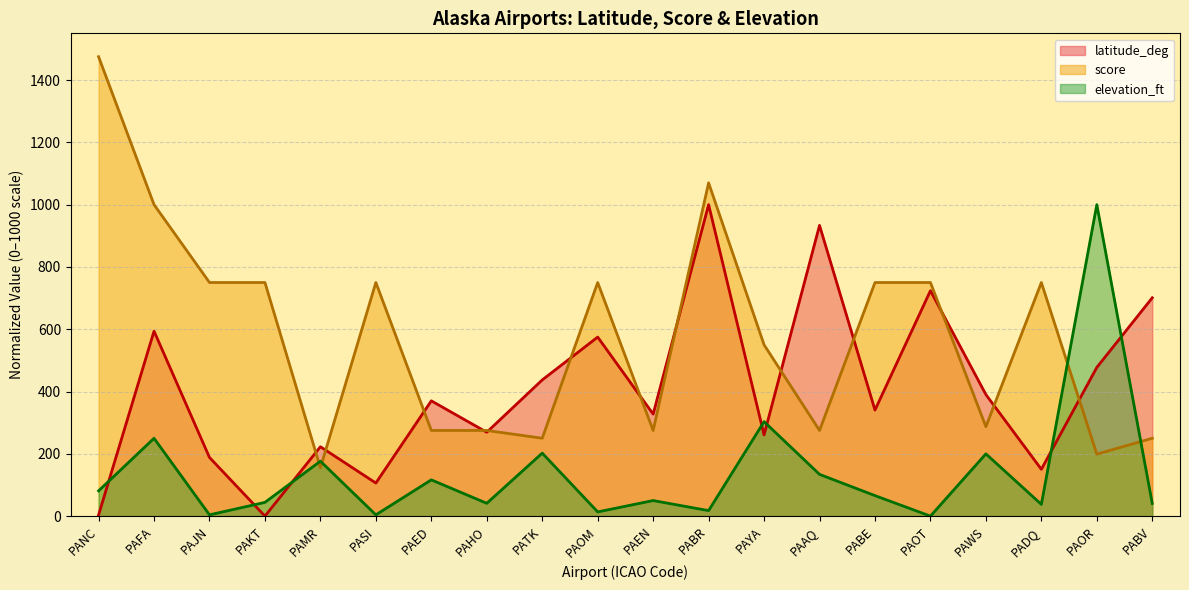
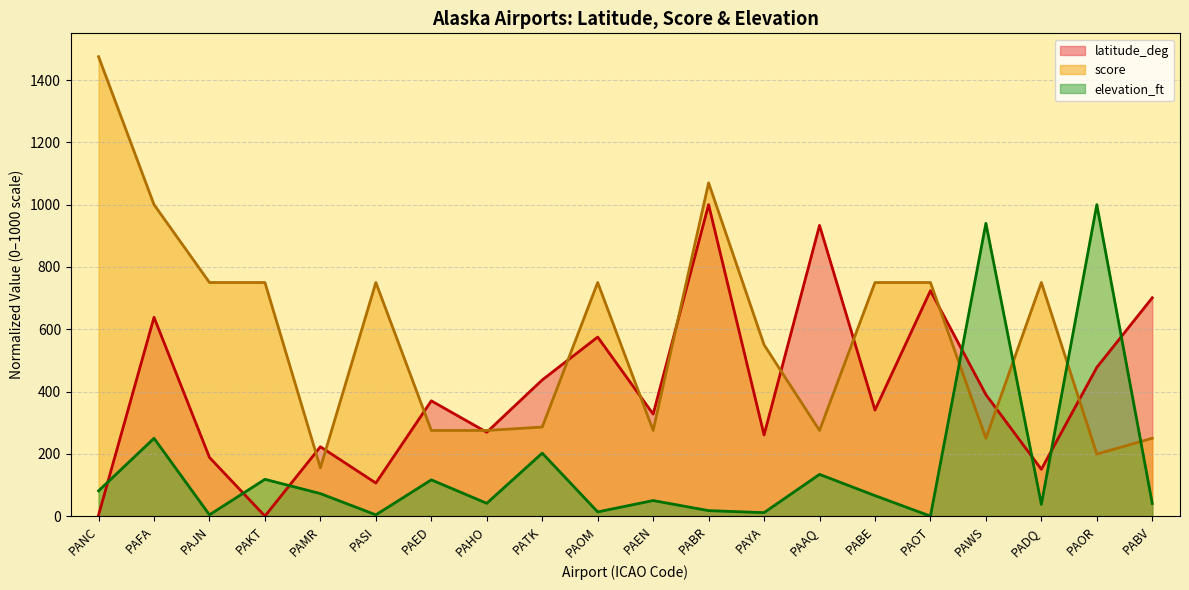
  {
    "latitude_deg": {
      "PANC": 0,
-     "PAFA": 590,
+     "PAFA": 640,
      "PAJN": 190,
      "PAKT": 0,
      "PAMR": 220,
      "PASI": 110,
      "PAED": 370,
      "PATK": 440,
      "PAOM": 570,
      "PAEN": 330,
      "PABR": 1000,
      "PAYA": 260,
      "PAAQ": 930,
      "PABE": 340,
      "PAOT": 720,
      "PAWS": 390,
      "PADQ": 150,
      "PAOR": 480,
      "PABV": 700
    },
    "score": {
      "PANC": 1480,
      "PAFA": 1000,
      "PAJN": 750,
      "PAKT": 750,
      "PAMR": 160,
      "PASI": 750,
      "PAED": 280,
-     "PATK": 250,
+     "PATK": 290,
      "PAOM": 750,
      "PAEN": 280,
      "PABR": 1070,
      "PAYA": 550,
      "PAAQ": 280,
      "PABE": 750,
      "PAOT": 750,
-     "PAWS": 290,
+     "PAWS": 250,
      "PADQ": 750,
      "PAOR": 200,
      "PABV": 250
    },
    "elevation_ft": {
      "PANC": 80,
      "PAFA": 250,
      "PAJN": 0,
-     "PAKT": 40,
-     "PAMR": 180,
+     "PAKT": 120,
+     "PAMR": 70,
      "PASI": 0,
      "PAED": 120,
      "PAHO": 40,
      "PATK": 200,
      "PAOM": 10,
      "PAEN": 50,
      "PABR": 20,
-     "PAYA": 300,
+     "PAYA": 10,
      "PAAQ": 130,
      "PABE": 70,
      "PAOT": 0,
-     "PAWS": 200,
+     "PAWS": 940,
      "PADQ": 40,
      "PAOR": 1000,
      "PABV": 40
    }
  }
